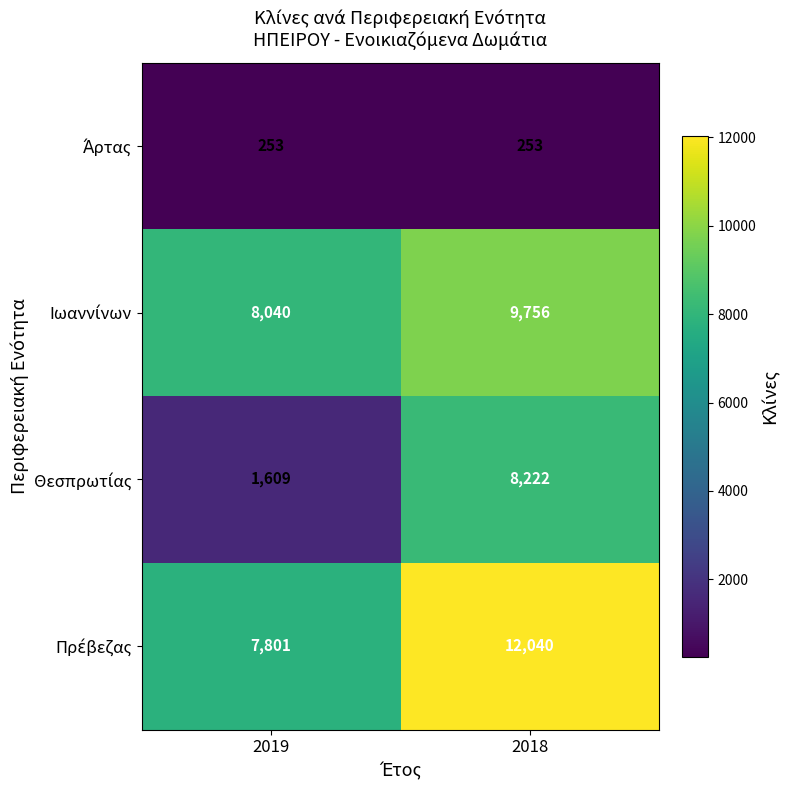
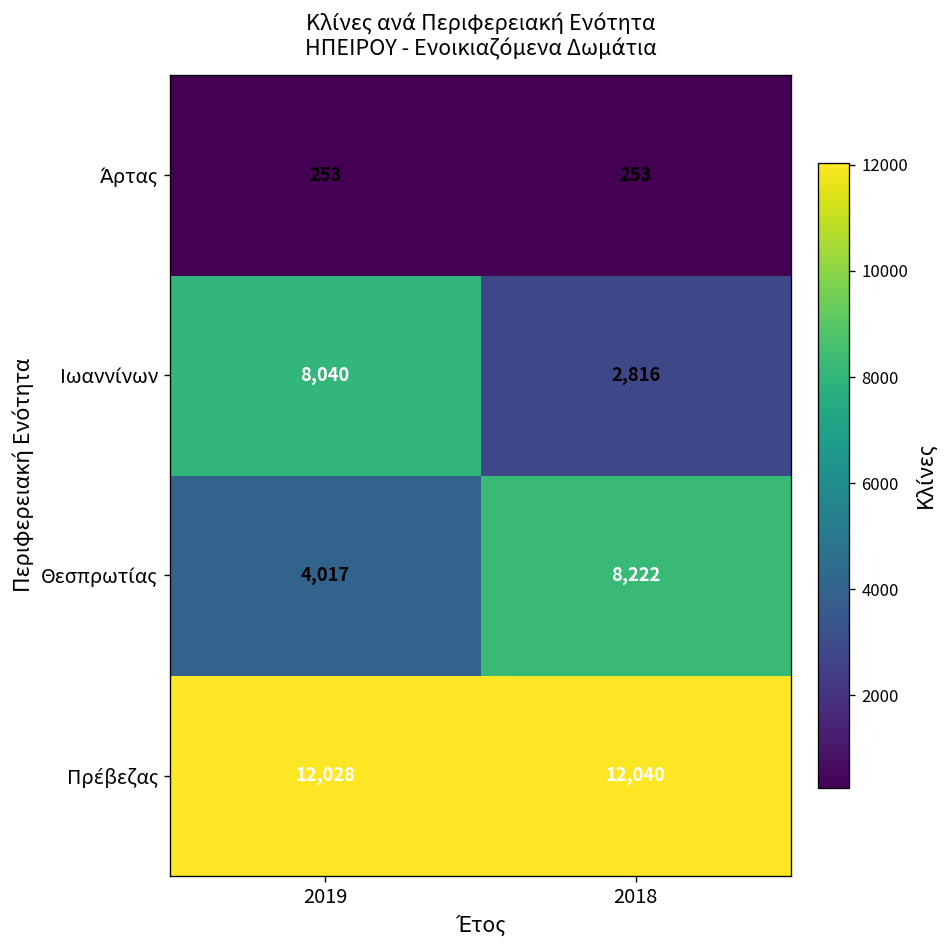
  {
    "Άρτας": {
      "2019": "253",
      "2018": "253"
    },
    "Ιωαννίνων": {
      "2019": "8,040",
-     "2018": "9,756"
+     "2018": "2,816"
    },
    "Θεσπρωτίας": {
-     "2019": "1,609",
+     "2019": "4,017",
      "2018": "8,222"
    },
    "Πρέβεζας": {
-     "2019": "7,801",
+     "2019": "12,028",
      "2018": "12,040"
    }
  }
